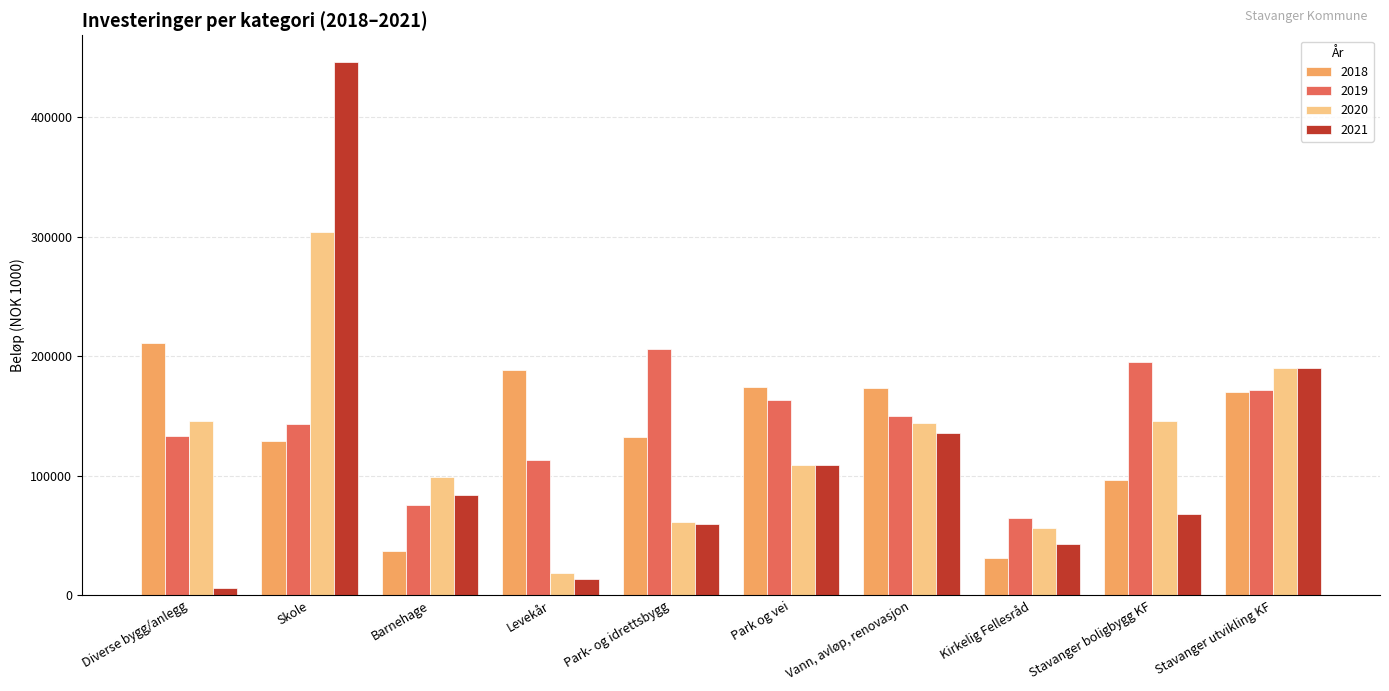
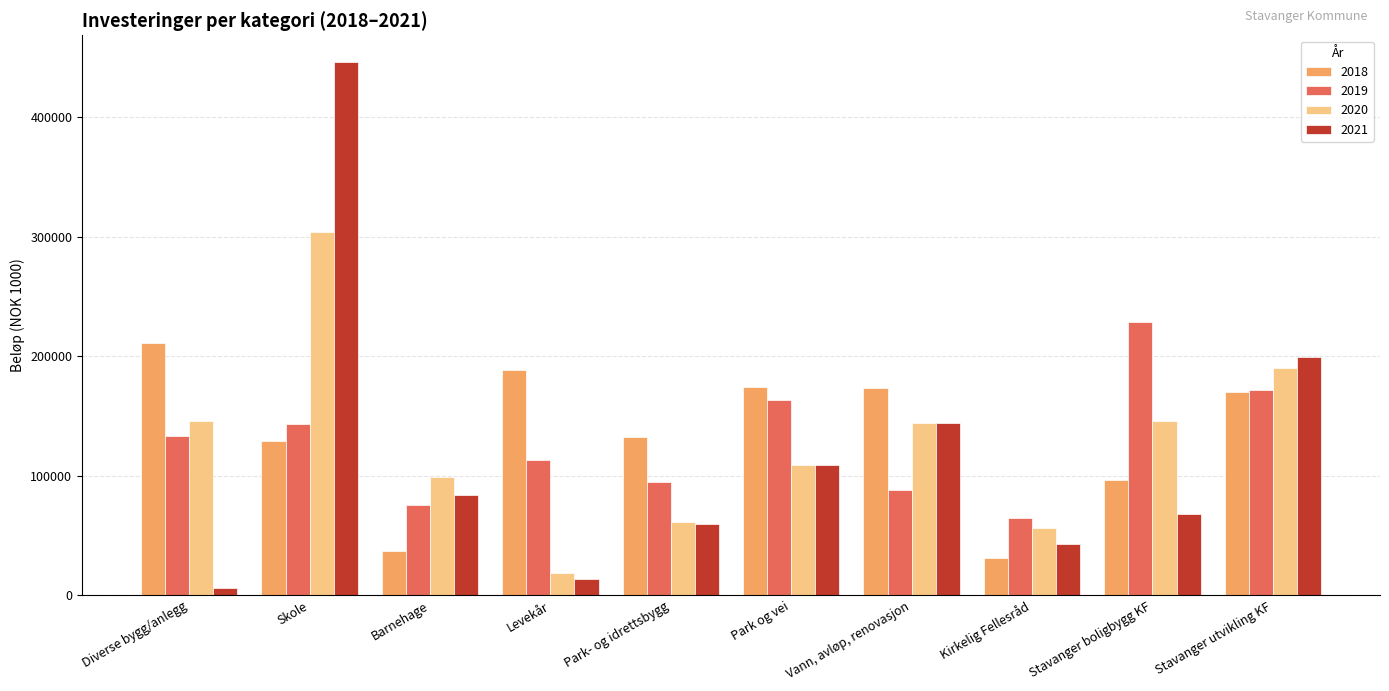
  {
    "2019": {
      "Diverse bygg/anlegg": 133000,
      "Skole": 143000,
      "Barnehage": 76000,
      "Levekår": 114000,
-     "Park- og idrettsbygg": 206000,
+     "Park- og idrettsbygg": 95000,
      "Park og vei": 163000,
-     "Vann, avløp, renovasjon": 150000,
+     "Vann, avløp, renovasjon": 88000,
      "Kirkelig Fellesråd": 65000,
-     "Stavanger boligbygg KF": 195000,
+     "Stavanger boligbygg KF": 229000,
      "Stavanger utvikling KF": 172000
    },
    "2021": {
      "Diverse bygg/anlegg": 6000,
      "Skole": 446000,
      "Barnehage": 84000,
      "Levekår": 14000,
      "Park- og idrettsbygg": 60000,
      "Park og vei": 109000,
-     "Vann, avløp, renovasjon": 136000,
+     "Vann, avløp, renovasjon": 145000,
      "Kirkelig Fellesråd": 43000,
      "Stavanger boligbygg KF": 68000,
-     "Stavanger utvikling KF": 190000
+     "Stavanger utvikling KF": 200000
    }
  }
